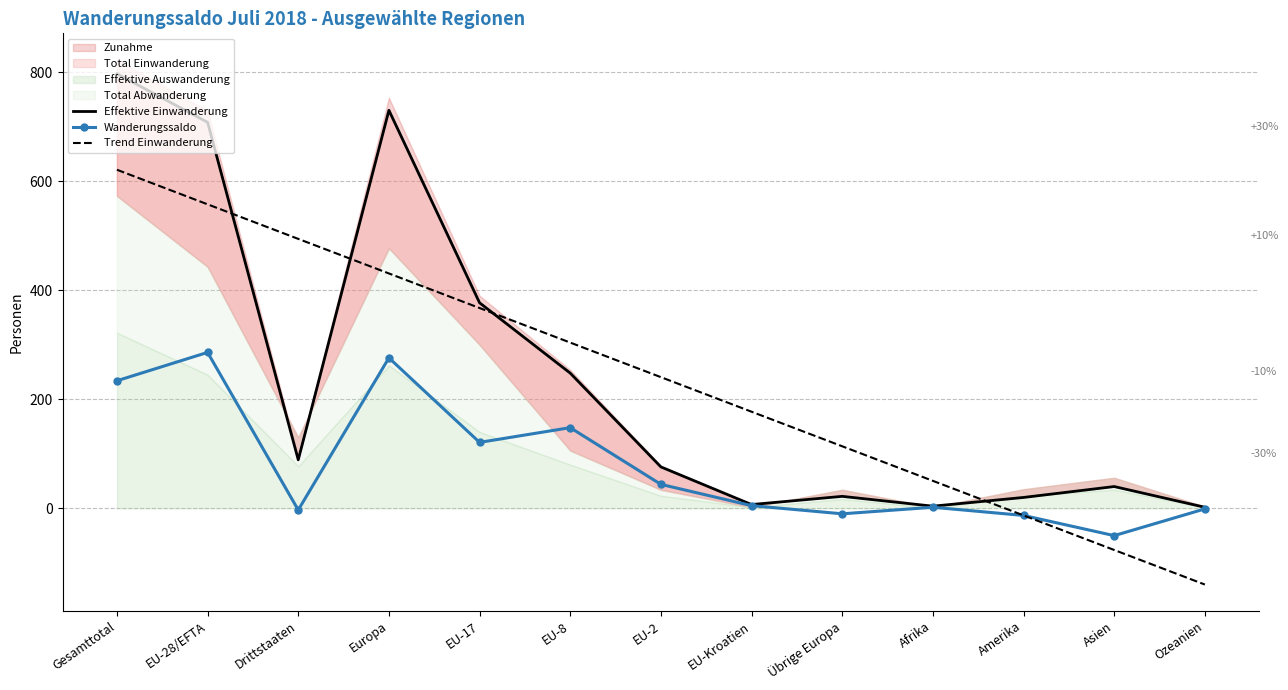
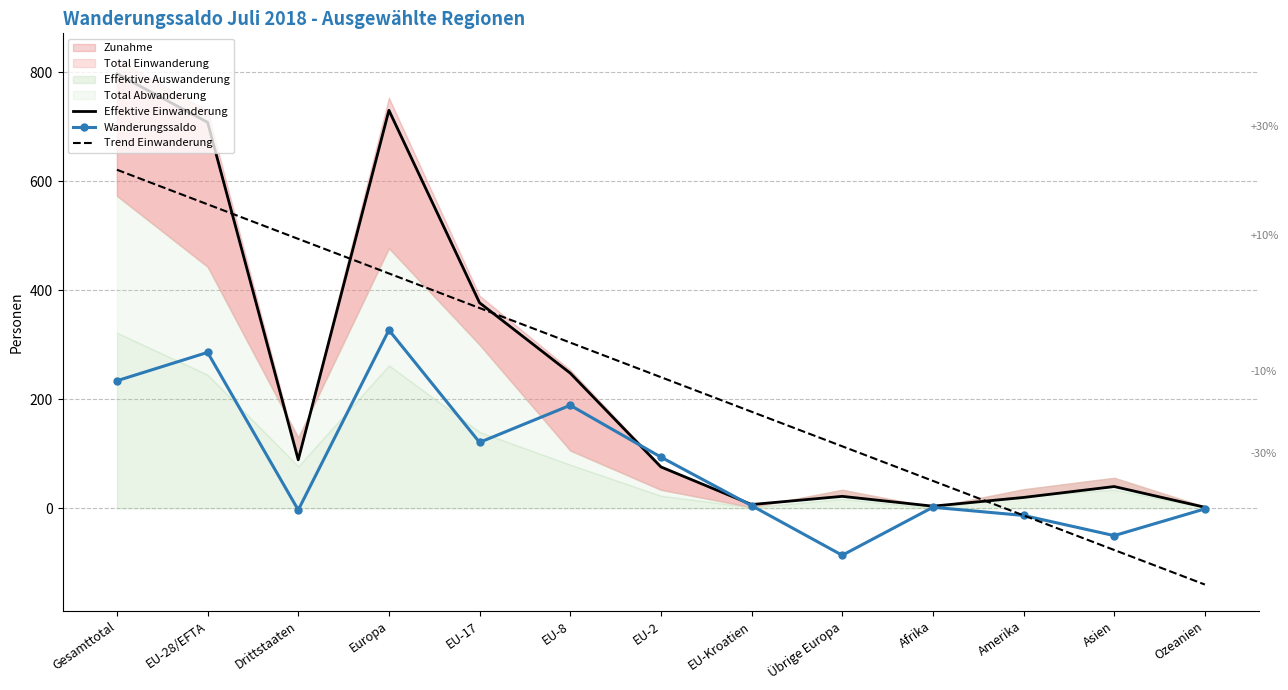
  {
    "Wanderungssaldo": {
      "Gesamttotal": 230,
      "EU-28/EFTA": 290,
      "Drittstaaten": 0,
-     "Europa": 280,
+     "Europa": 330,
      "EU-17": 120,
-     "EU-8": 150,
-     "EU-2": 40,
-     "Übrige Europa": -10,
+     "EU-8": 190,
+     "EU-2": 90,
+     "Übrige Europa": -90,
      "Asien": -50
    }
  }
